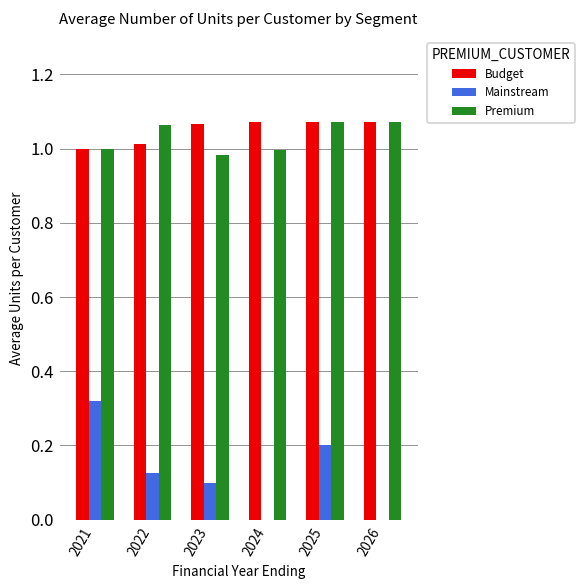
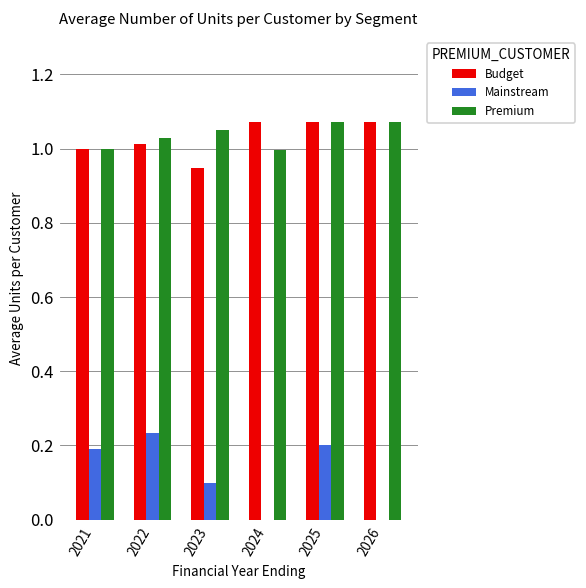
  {
    "Budget": {
      "2021": 1.00,
      "2022": 1.01,
-     "2023": 1.07,
+     "2023": 0.95,
      "2024": 1.07,
      "2025": 1.07,
      "2026": 1.07
    },
    "Mainstream": {
-     "2021": 0.32,
-     "2022": 0.12,
+     "2021": 0.19,
+     "2022": 0.23,
      "2023": 0.10,
      "2024": 0.00,
      "2025": 0.20,
      "2026": 0.00
    },
    "Premium": {
      "2021": 1.00,
-     "2022": 1.06,
-     "2023": 0.98,
+     "2022": 1.03,
+     "2023": 1.05,
      "2024": 1.00,
      "2025": 1.07,
      "2026": 1.07
    }
  }
